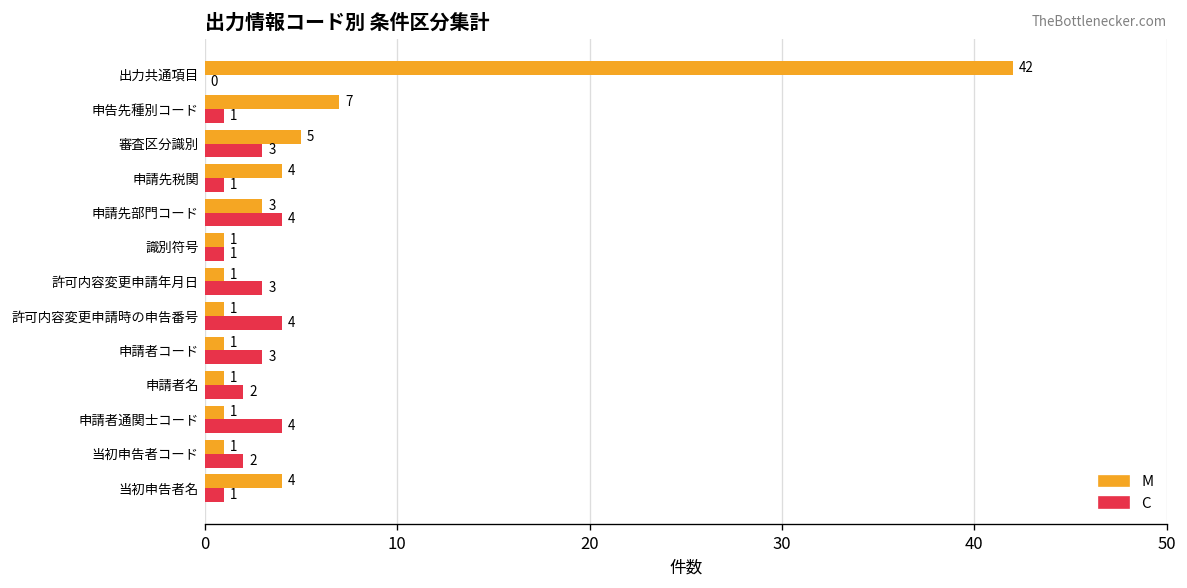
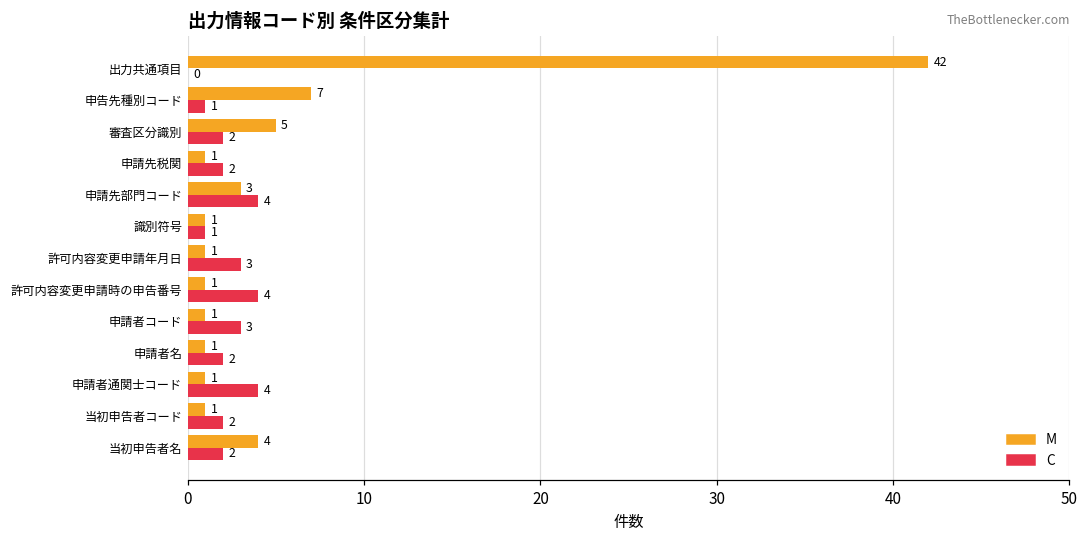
  {
    "M": {
      "出力共通項目": 42,
      "申告先種別コード": 7,
      "審査区分識別": 5,
-     "申請先税関": 4,
+     "申請先税関": 1,
      "申請先部門コード": 3,
      "識別符号": 1,
      "許可内容変更申請年月日": 1,
      "許可内容変更申請時の申告番号": 1,
      "申請者コード": 1,
      "申請者名": 1,
      "申請者通関士コード": 1,
      "当初申告者コード": 1,
      "当初申告者名": 4
    },
    "C": {
      "出力共通項目": 0,
      "申告先種別コード": 1,
-     "審査区分識別": 3,
-     "申請先税関": 1,
+     "審査区分識別": 2,
+     "申請先税関": 2,
      "申請先部門コード": 4,
      "識別符号": 1,
      "許可内容変更申請年月日": 3,
      "許可内容変更申請時の申告番号": 4,
      "申請者コード": 3,
      "申請者名": 2,
      "申請者通関士コード": 4,
      "当初申告者コード": 2,
-     "当初申告者名": 1
+     "当初申告者名": 2
    }
  }
